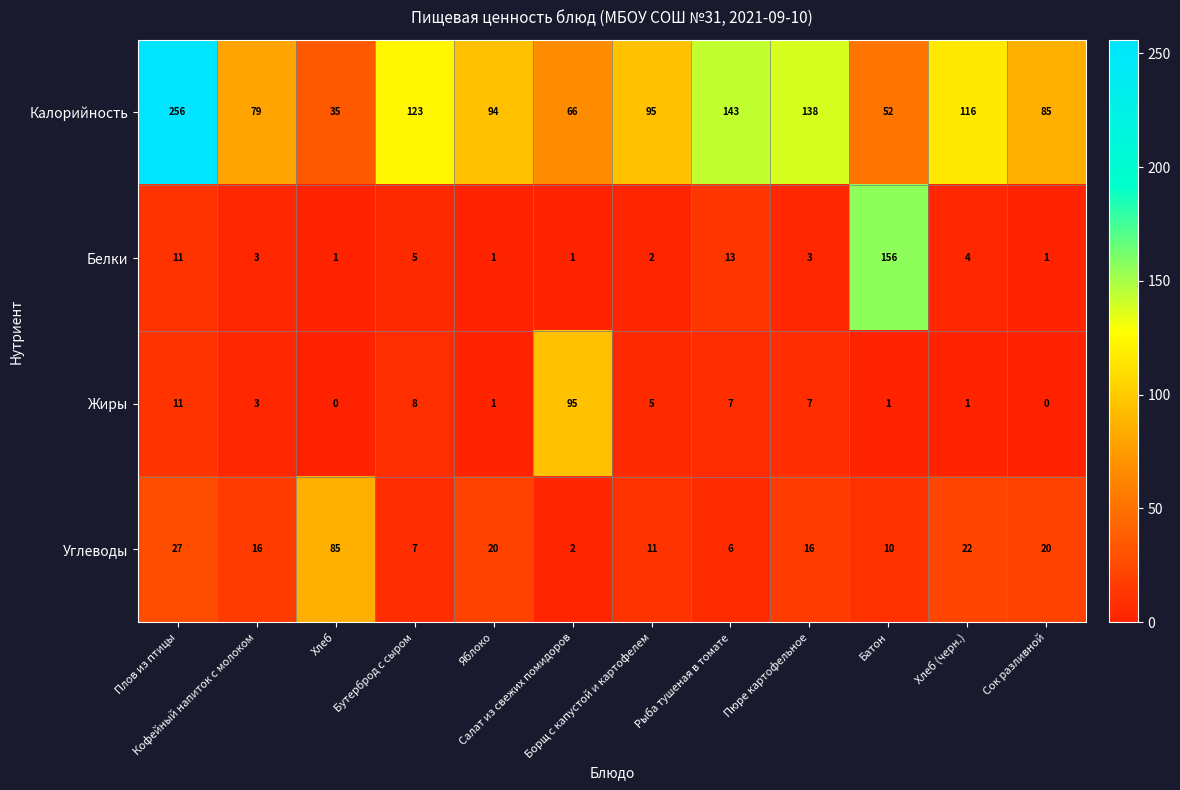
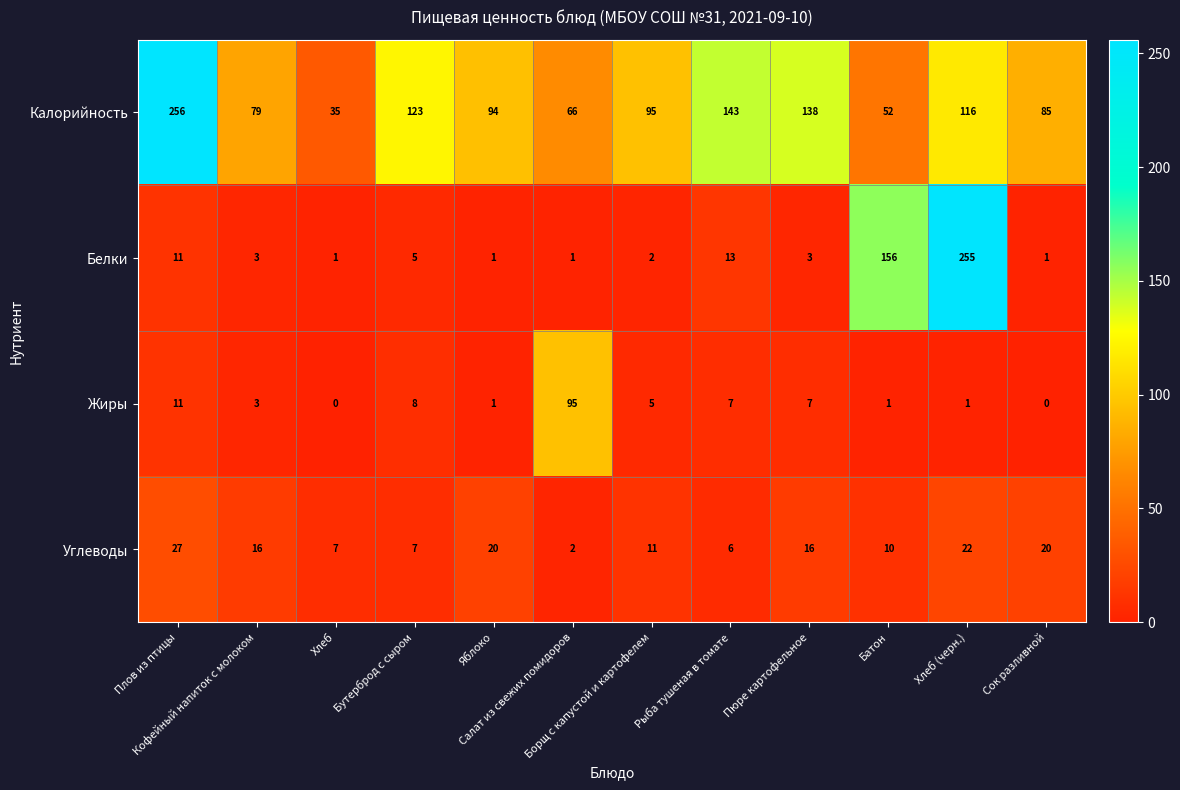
  {
    "Калорийность": {
      "Плов из птицы": 256,
      "Кофейный напиток с молоком": 79,
      "Хлеб": 35,
      "Бутерброд с сыром": 123,
      "Яблоко": 94,
      "Салат из свежих помидоров": 66,
      "Борщ с капустой и картофелем": 95,
      "Рыба тушеная в томате": 143,
      "Пюре картофельное": 138,
      "Батон": 52,
      "Хлеб (черн.)": 116,
      "Сок разливной": 85
    },
    "Белки": {
      "Плов из птицы": 11,
      "Кофейный напиток с молоком": 3,
      "Хлеб": 1,
      "Бутерброд с сыром": 5,
      "Яблоко": 1,
      "Салат из свежих помидоров": 1,
      "Борщ с капустой и картофелем": 2,
      "Рыба тушеная в томате": 13,
      "Пюре картофельное": 3,
      "Батон": 156,
-     "Хлеб (черн.)": 4,
+     "Хлеб (черн.)": 255,
      "Сок разливной": 1
    },
    "Жиры": {
      "Плов из птицы": 11,
      "Кофейный напиток с молоком": 3,
      "Хлеб": 0,
      "Бутерброд с сыром": 8,
      "Яблоко": 1,
      "Салат из свежих помидоров": 95,
      "Борщ с капустой и картофелем": 5,
      "Рыба тушеная в томате": 7,
      "Пюре картофельное": 7,
      "Батон": 1,
      "Хлеб (черн.)": 1,
      "Сок разливной": 0
    },
    "Углеводы": {
      "Плов из птицы": 27,
      "Кофейный напиток с молоком": 16,
-     "Хлеб": 85,
+     "Хлеб": 7,
      "Бутерброд с сыром": 7,
      "Яблоко": 20,
      "Салат из свежих помидоров": 2,
      "Борщ с капустой и картофелем": 11,
      "Рыба тушеная в томате": 6,
      "Пюре картофельное": 16,
      "Батон": 10,
      "Хлеб (черн.)": 22,
      "Сок разливной": 20
    }
  }
